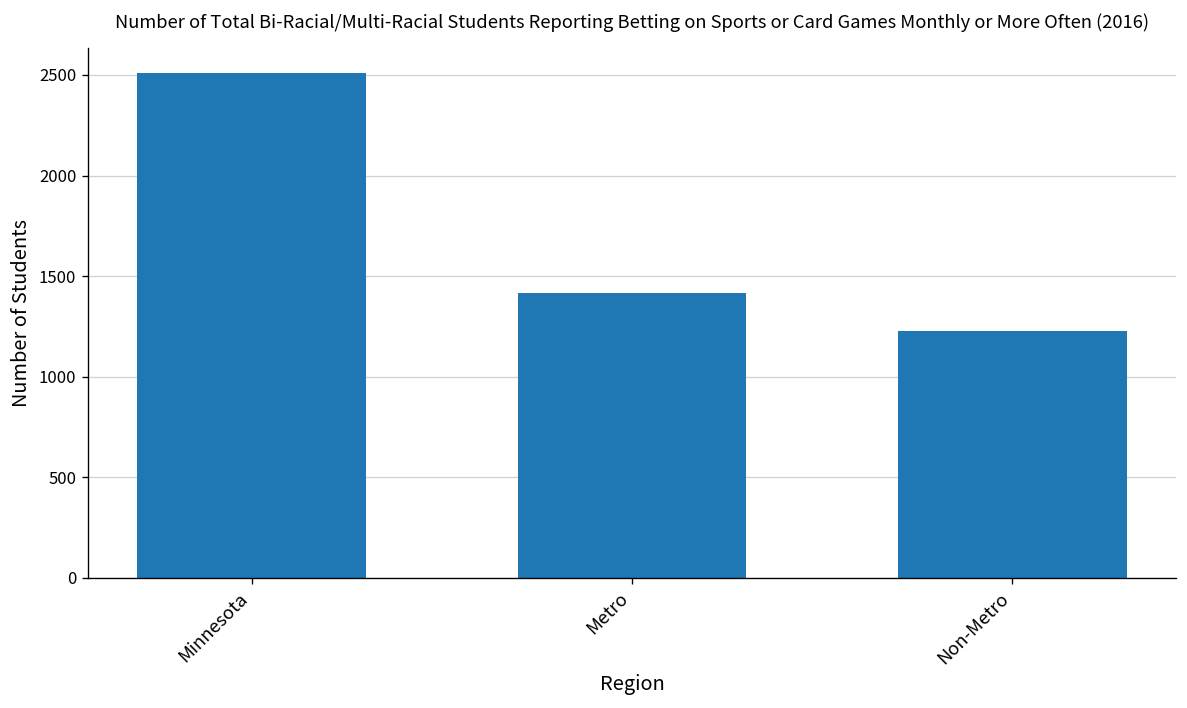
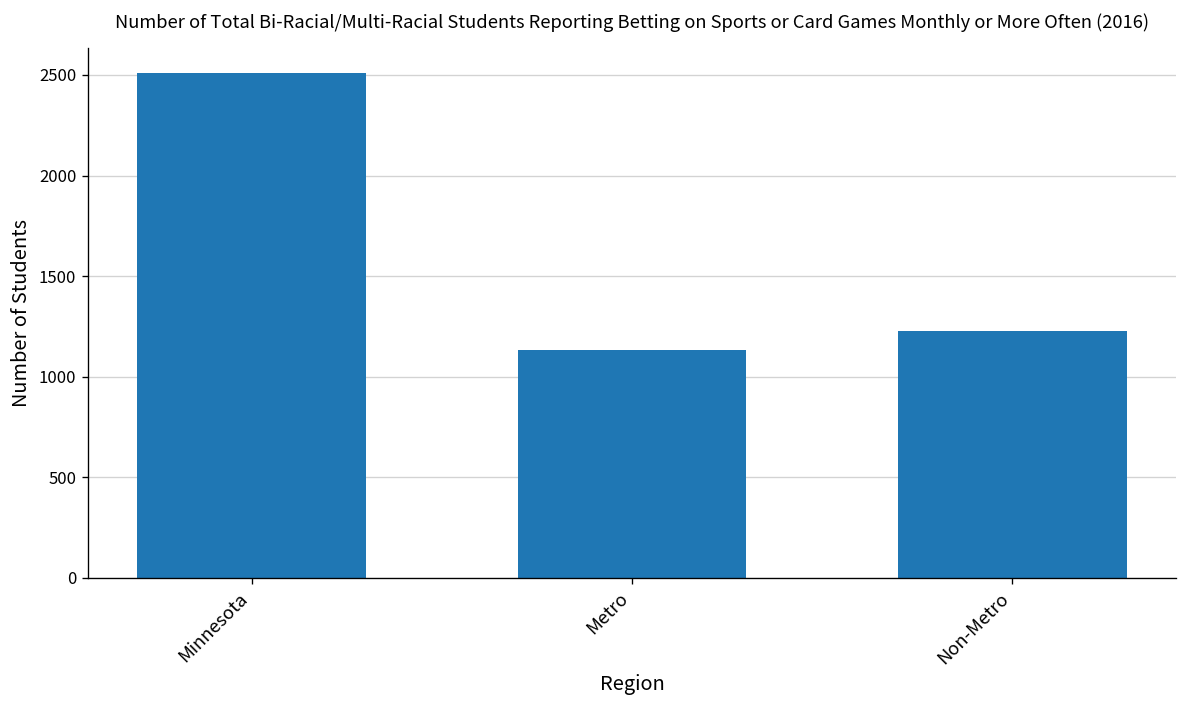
  {
    "Minnesota": 2510,
-   "Metro": 1420,
+   "Metro": 1130,
    "Non-Metro": 1230
  }
